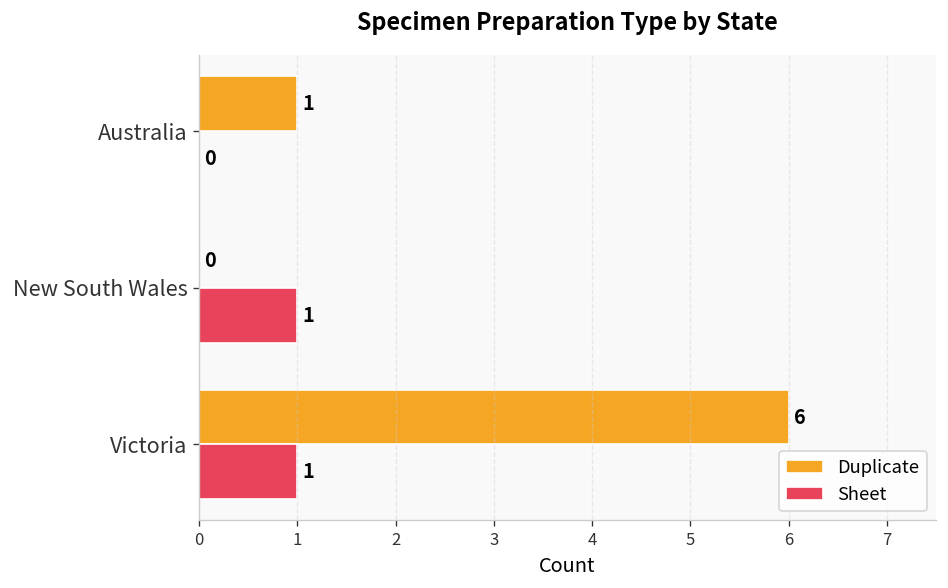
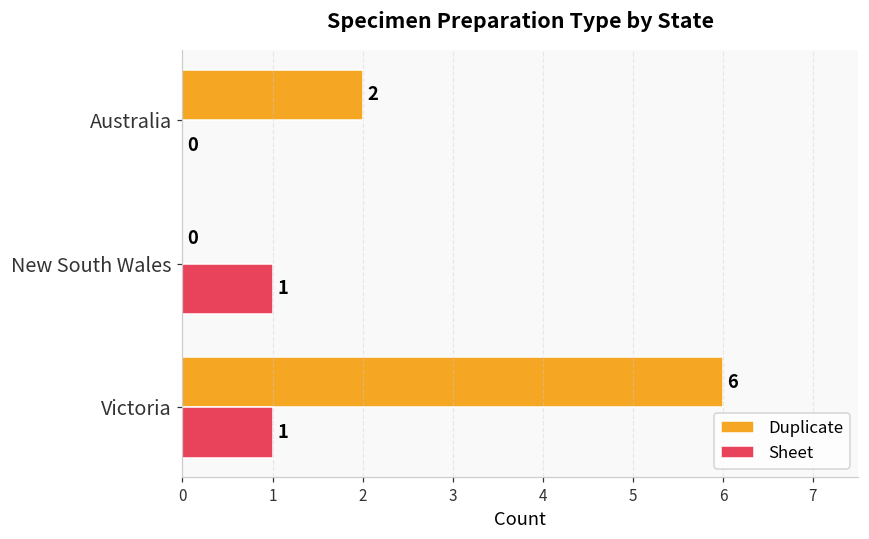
  {
    "Duplicate": {
-     "Australia": 1,
+     "Australia": 2,
      "New South Wales": 0,
      "Victoria": 6
    },
    "Sheet": {
      "Australia": 0,
      "New South Wales": 1,
      "Victoria": 1
    }
  }
